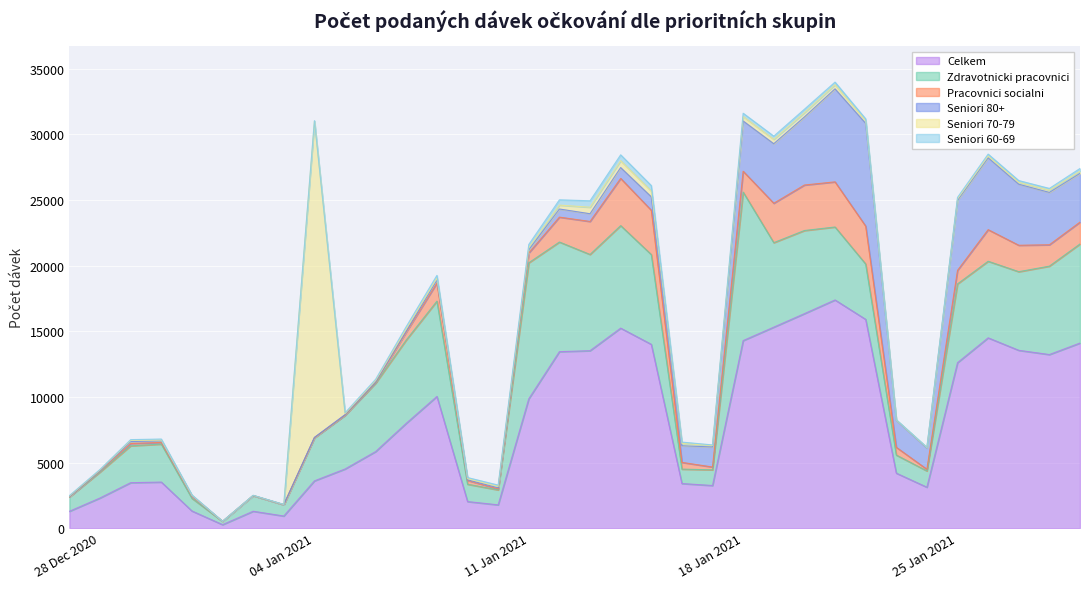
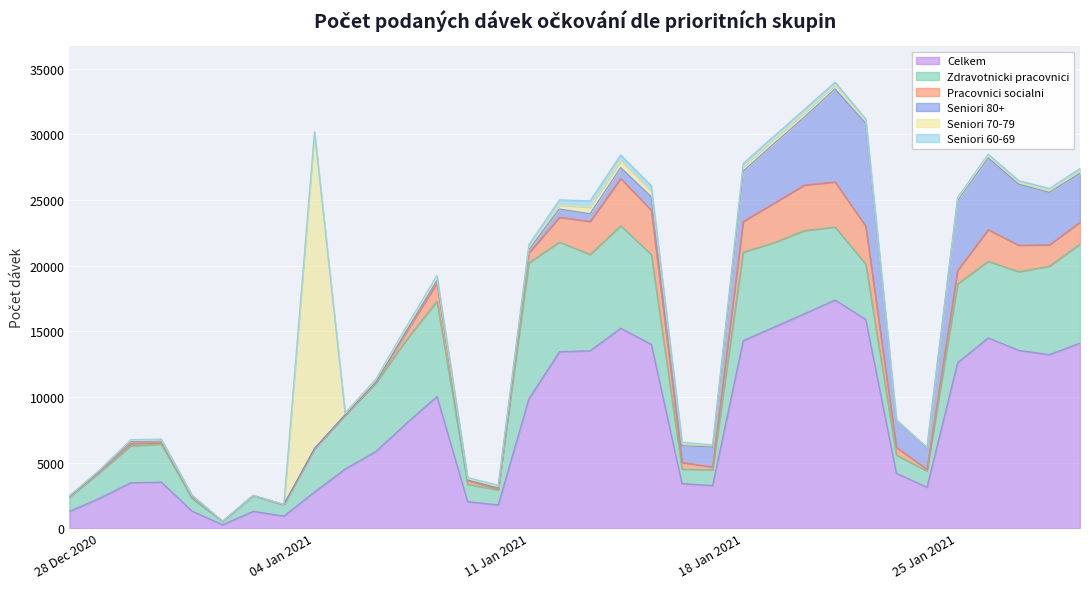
  {
    "Celkem": {
      "28 Dec 2020": 2300,
-     "04 Jan 2021": 3600,
+     "04 Jan 2021": 2800,
      "11 Jan 2021": 9900,
      "18 Jan 2021": 14300,
      "25 Jan 2021": 12600
    },
    "Zdravotnicki pracovnici": {
      "11 Jan 2021": 10400,
-     "18 Jan 2021": 11300,
+     "18 Jan 2021": 6700,
      "25 Jan 2021": 6000
    },
    "Pracovnici socialni": {
      "11 Jan 2021": 700,
-     "18 Jan 2021": 1600,
+     "18 Jan 2021": 2300,
      "25 Jan 2021": 1000
    },
    "Seniori 70-79": {
      "18 Jan 2021": 300
    }
  }
